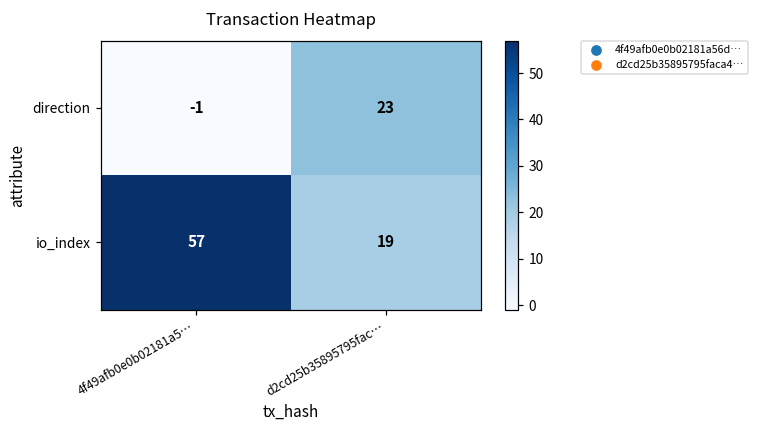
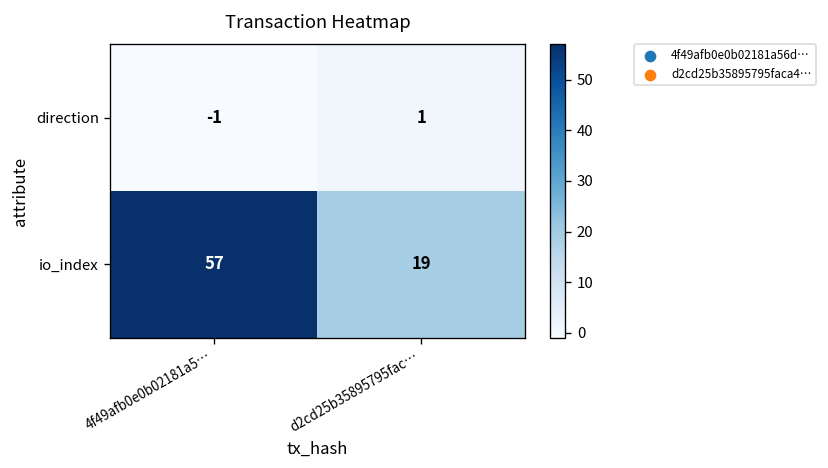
  {
    "direction": {
      "4f49afb0e0b02181a5…": -1,
-     "d2cd25b35895795fac…": 23
+     "d2cd25b35895795fac…": 1
    },
    "io_index": {
      "4f49afb0e0b02181a5…": 57,
      "d2cd25b35895795fac…": 19
    }
  }
